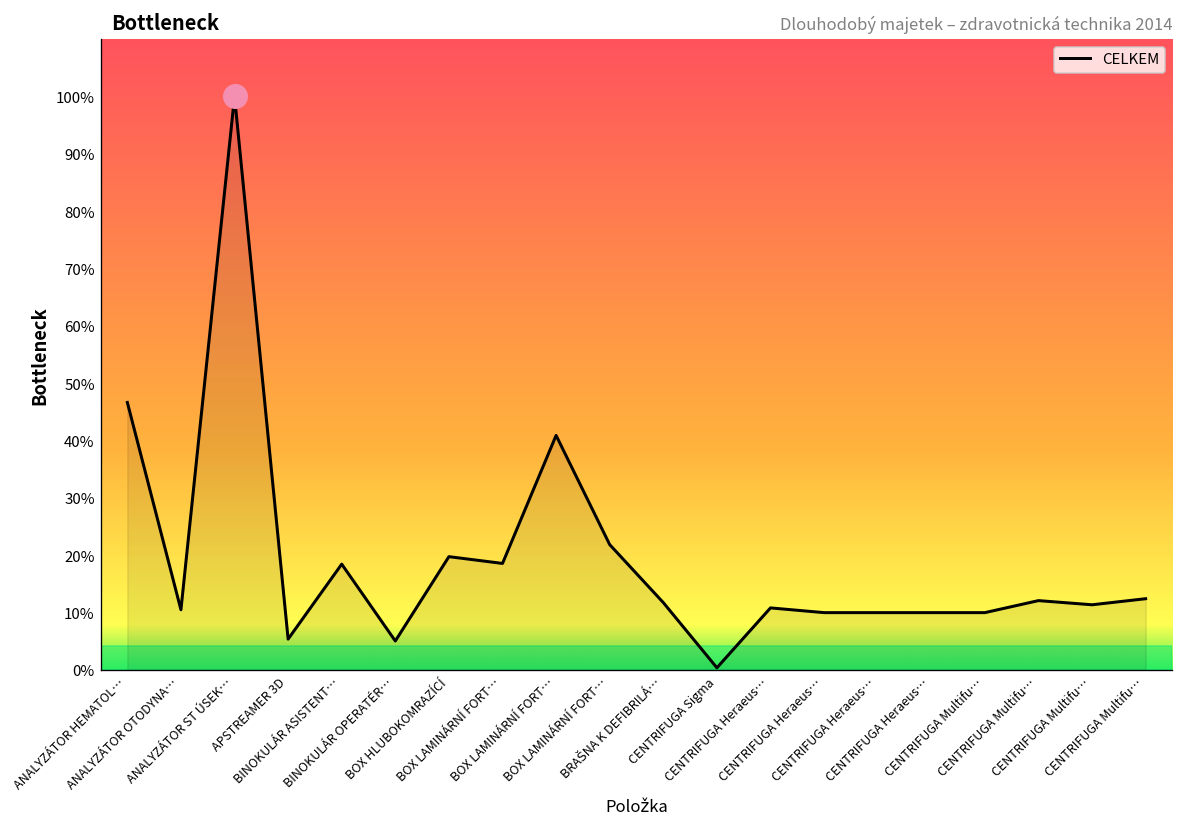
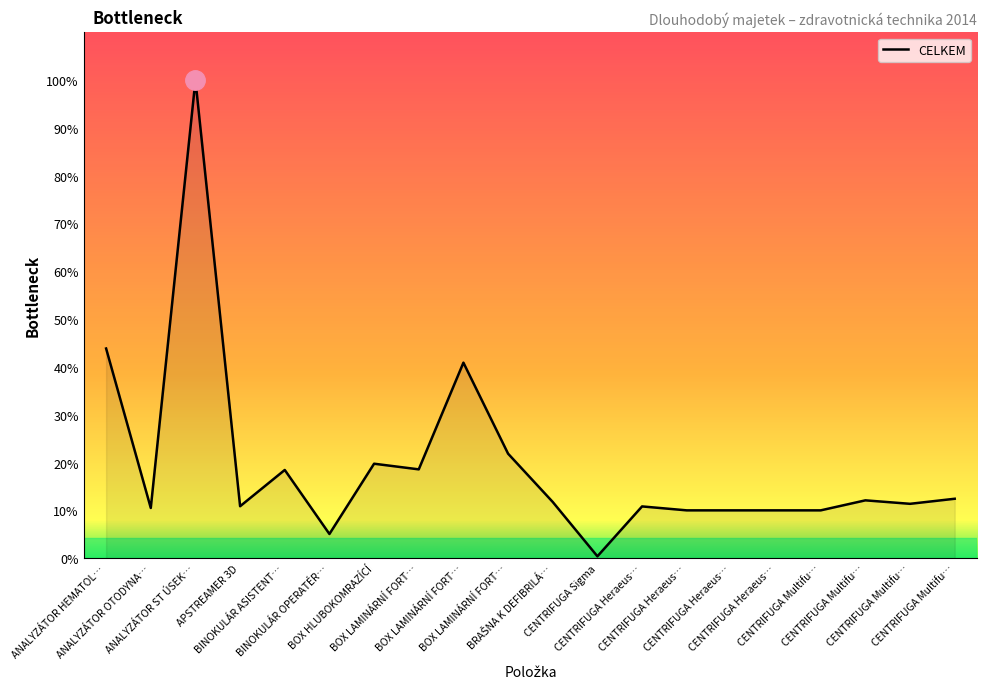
  {
    "CELKEM": {
-     "ANALYZÁTOR HEMATOL…": "47%",
+     "ANALYZÁTOR HEMATOL…": "44%",
      "ANALYZÁTOR OTODYNA…": "11%",
-     "APSTREAMER 3D": "5%",
+     "APSTREAMER 3D": "11%",
      "BINOKULÁR ASISTENT…": "18%",
      "BINOKULÁR OPERATÉR…": "5%",
      "BOX HLUBOKOMRAZÍCÍ": "20%",
      "BRAŠNA K DEFIBRILÁ…": "12%",
      "CENTRIFUGA Sigma": "0%"
    }
  }
